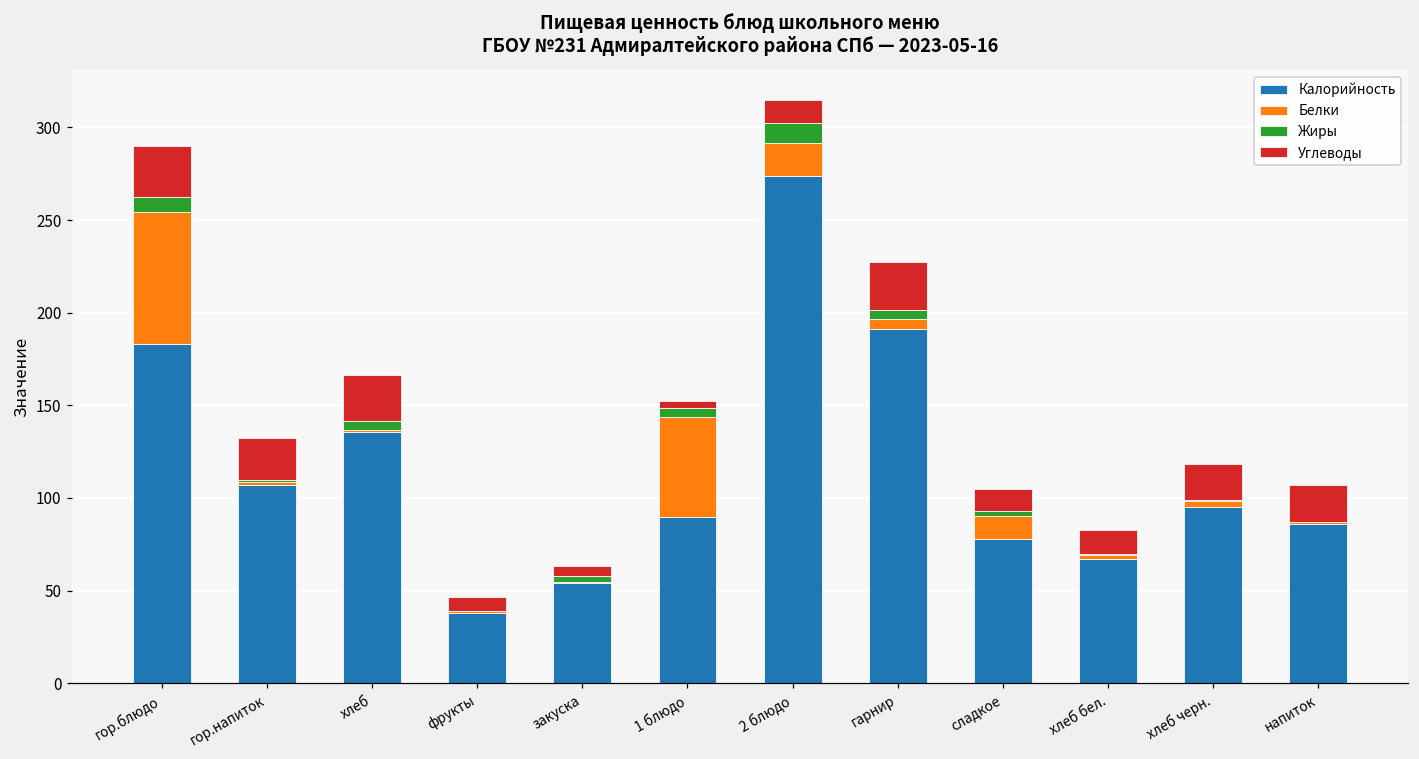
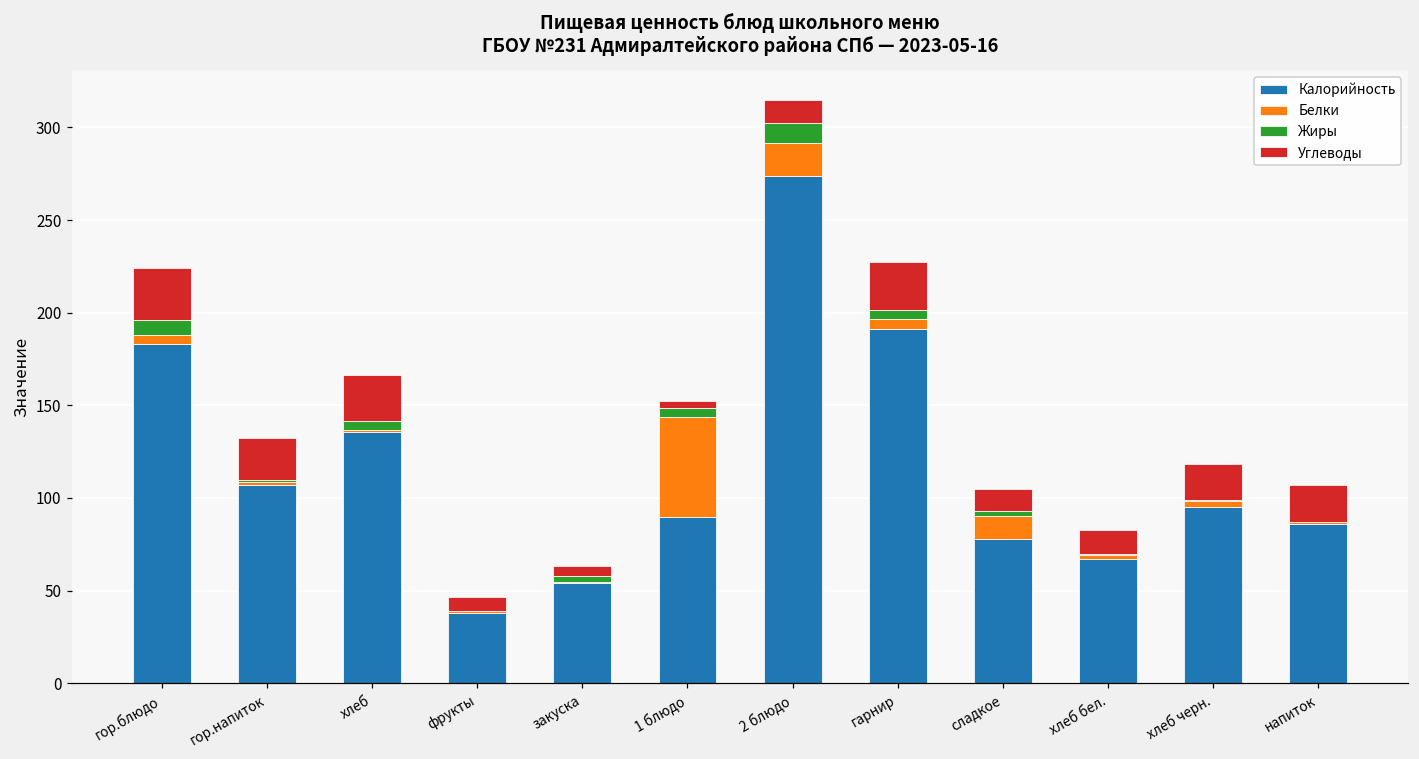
  {
    "Калорийность": {
      "гор.блюдо": 183,
      "гор.напиток": 107,
      "хлеб": 136,
      "фрукты": 38,
      "закуска": 54,
      "1 блюдо": 90,
      "2 блюдо": 274,
      "гарнир": 191,
      "сладкое": 78,
      "хлеб бел.": 67,
      "хлеб черн.": 95,
      "напиток": 86
    },
    "Белки": {
-     "гор.блюдо": 71,
+     "гор.блюдо": 5,
      "гор.напиток": 2,
      "1 блюдо": 54,
      "2 блюдо": 17,
      "гарнир": 6,
      "сладкое": 12,
      "хлеб бел.": 2,
      "хлеб черн.": 3
    },
    "Жиры": {
      "гор.блюдо": 8,
      "хлеб": 5,
      "фрукты": 0,
      "закуска": 3,
      "1 блюдо": 4,
      "2 блюдо": 11,
      "гарнир": 5,
      "сладкое": 3
    },
    "Углеводы": {
      "гор.блюдо": 28,
      "гор.напиток": 22,
      "хлеб": 25,
      "фрукты": 8,
      "закуска": 6,
      "1 блюдо": 4,
      "2 блюдо": 12,
      "гарнир": 26,
      "сладкое": 12,
      "хлеб бел.": 13,
      "хлеб черн.": 20,
      "напиток": 20
    }
  }
